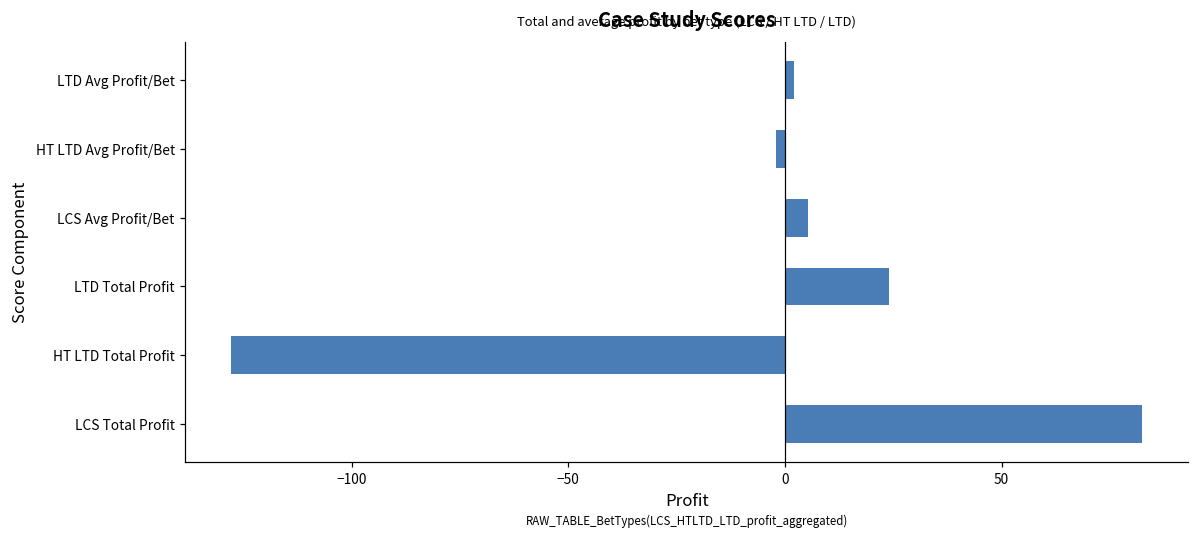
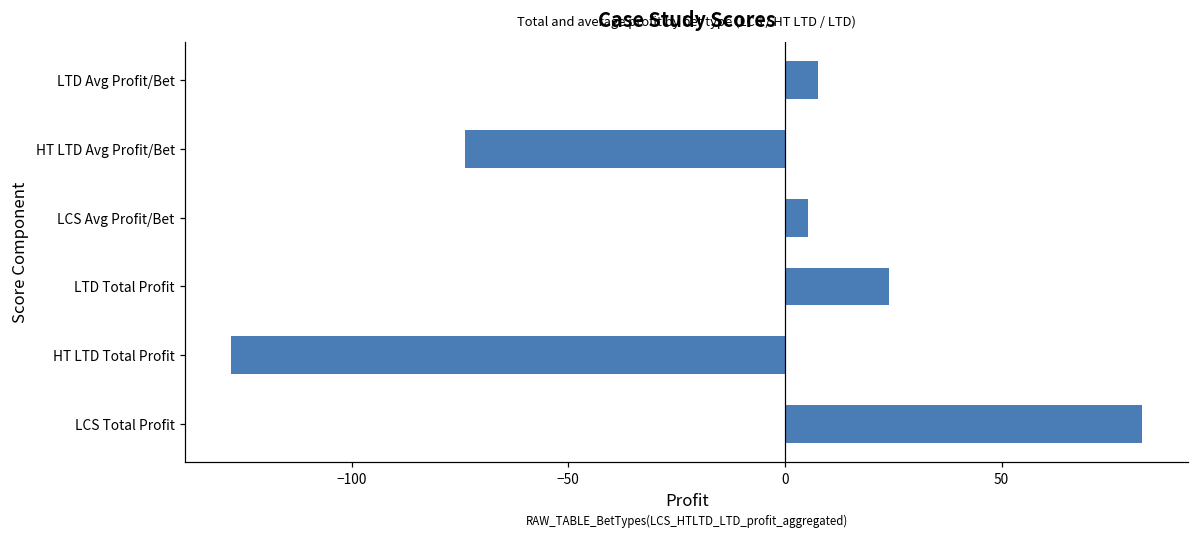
  {
-   "LTD Avg Profit/Bet": 2,
-   "HT LTD Avg Profit/Bet": -2,
+   "LTD Avg Profit/Bet": 8,
+   "HT LTD Avg Profit/Bet": -74,
    "LCS Avg Profit/Bet": 5,
    "LTD Total Profit": 24,
    "HT LTD Total Profit": -128,
    "LCS Total Profit": 83
  }
